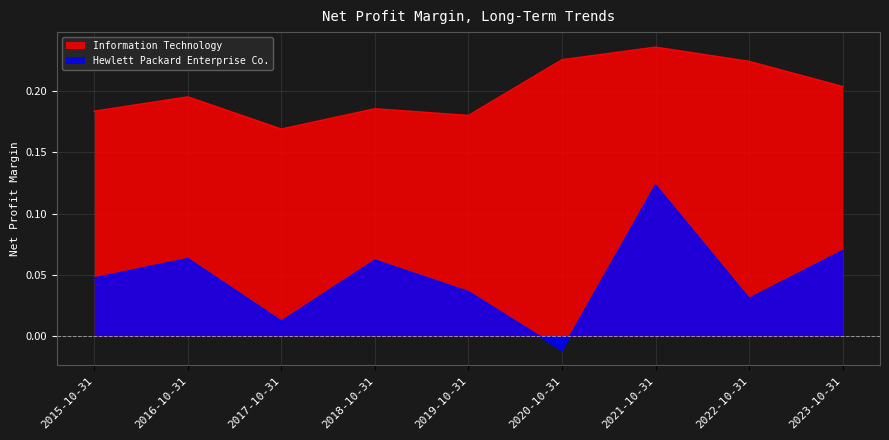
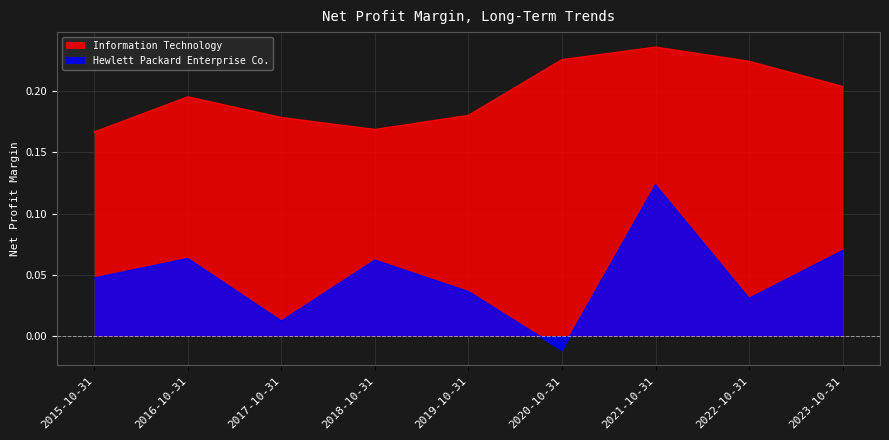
  {
    "Information Technology": {
-     "2015-10-31": 0.184,
+     "2015-10-31": 0.167,
      "2016-10-31": 0.195,
-     "2017-10-31": 0.169,
-     "2018-10-31": 0.186,
+     "2017-10-31": 0.179,
+     "2018-10-31": 0.169,
      "2019-10-31": 0.180,
      "2020-10-31": 0.226,
      "2021-10-31": 0.236,
      "2022-10-31": 0.225,
      "2023-10-31": 0.204
    }
  }
